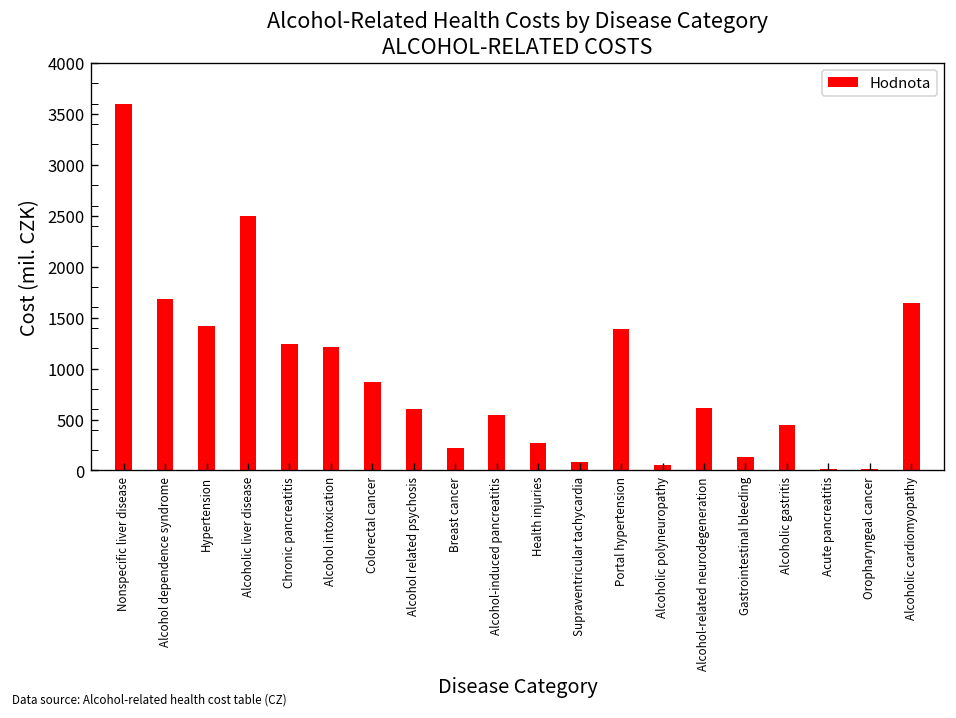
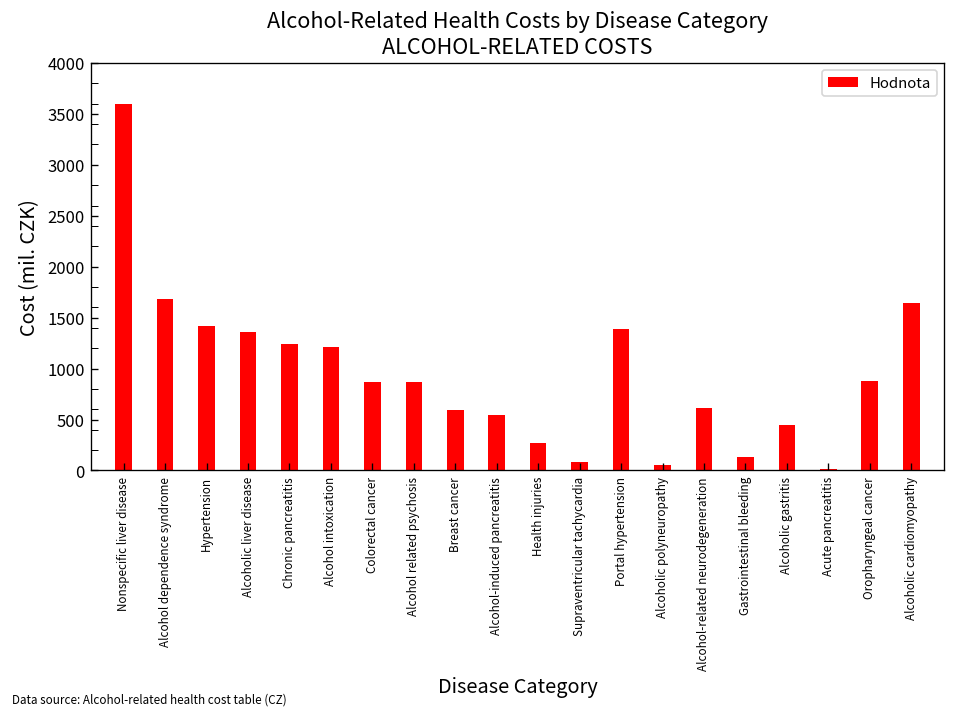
  {
    "Nonspecific liver disease": 3600,
    "Alcohol dependence syndrome": 1700,
    "Hypertension": 1400,
-   "Alcoholic liver disease": 2500,
+   "Alcoholic liver disease": 1400,
    "Chronic pancreatitis": 1200,
    "Alcohol intoxication": 1200,
    "Colorectal cancer": 900,
-   "Alcohol related psychosis": 600,
-   "Breast cancer": 200,
+   "Alcohol related psychosis": 900,
+   "Breast cancer": 600,
    "Alcohol-induced pancreatitis": 500,
    "Health injuries": 300,
    "Supraventricular tachycardia": 100,
    "Portal hypertension": 1400,
    "Alcoholic polyneuropathy": 100,
    "Alcohol-related neurodegeneration": 600,
    "Gastrointestinal bleeding": 100,
    "Alcoholic gastritis": 400,
-   "Oropharyngeal cancer": 0,
+   "Oropharyngeal cancer": 900,
    "Alcoholic cardiomyopathy": 1600
  }
